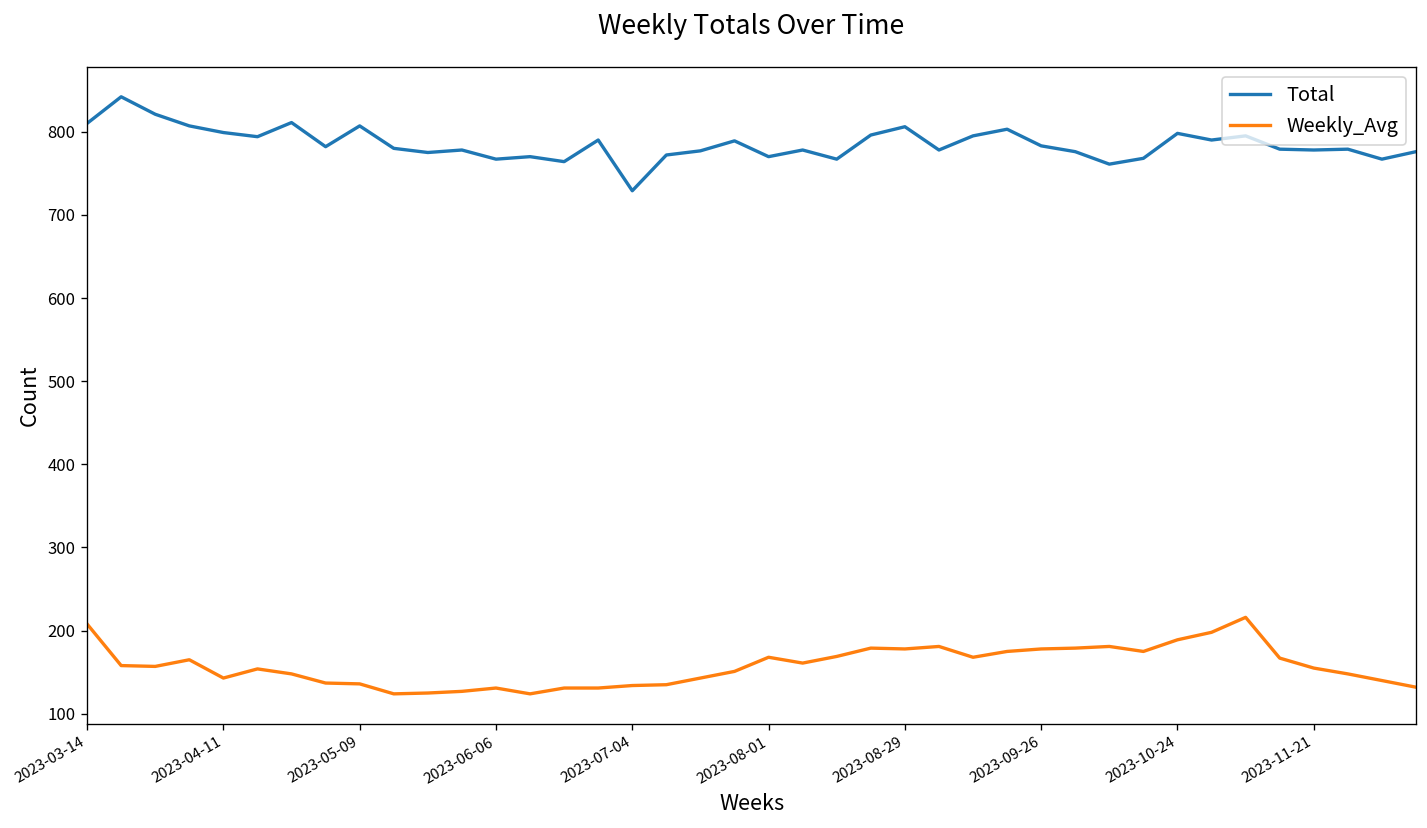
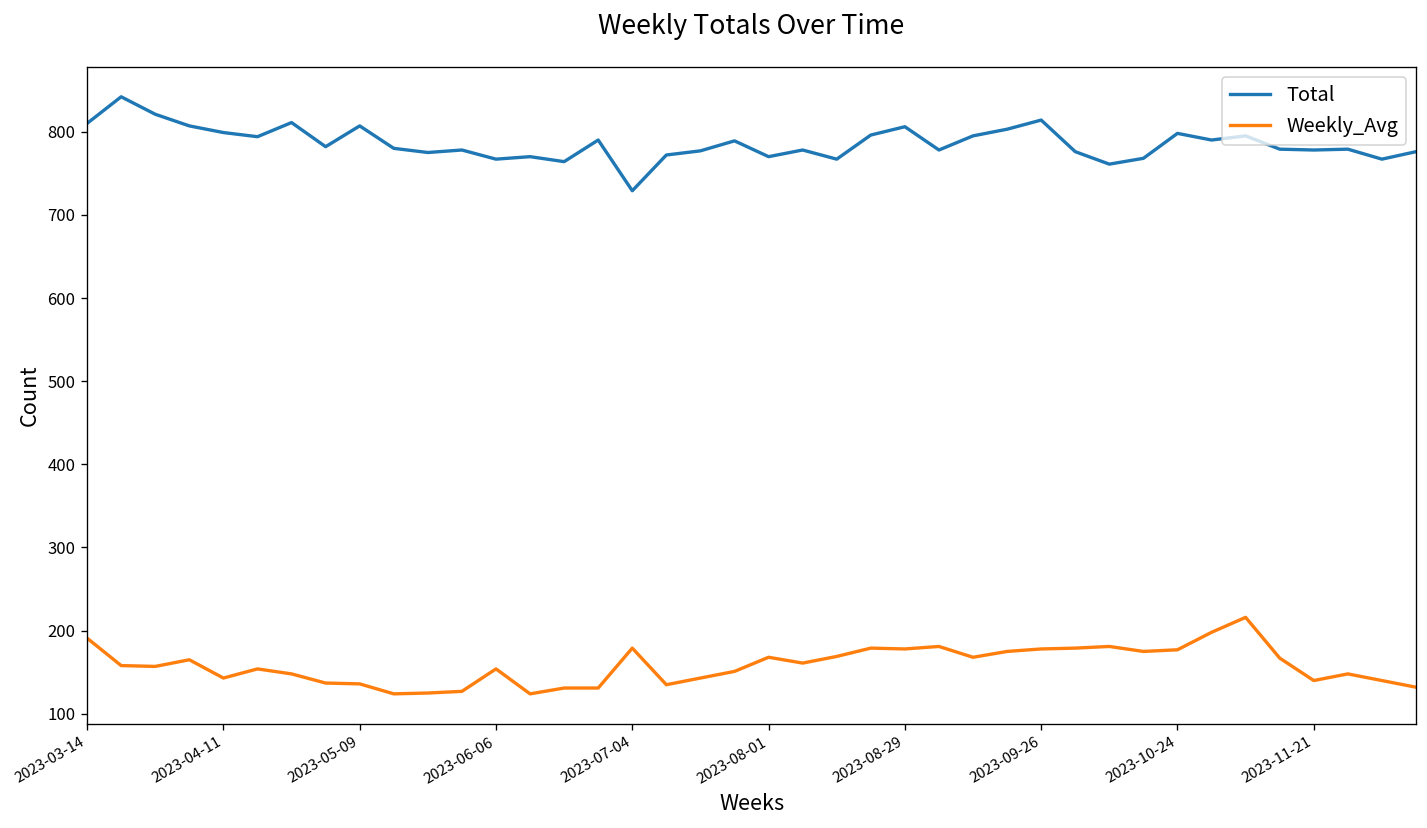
  {
    "Total": {
      "2023-03-14": 810,
      "2023-04-11": 800,
      "2023-05-09": 810,
      "2023-06-06": 770,
      "2023-07-04": 730,
      "2023-08-01": 770,
      "2023-08-29": 810,
-     "2023-09-26": 780,
+     "2023-09-26": 810,
      "2023-10-24": 800,
      "2023-11-21": 780
    },
    "Weekly_Avg": {
-     "2023-03-14": 210,
+     "2023-03-14": 190,
      "2023-04-11": 140,
      "2023-05-09": 140,
-     "2023-06-06": 130,
-     "2023-07-04": 130,
+     "2023-06-06": 150,
+     "2023-07-04": 180,
      "2023-08-01": 170,
      "2023-08-29": 180,
      "2023-09-26": 180,
-     "2023-10-24": 190,
-     "2023-11-21": 160
+     "2023-10-24": 180,
+     "2023-11-21": 140
    }
  }
